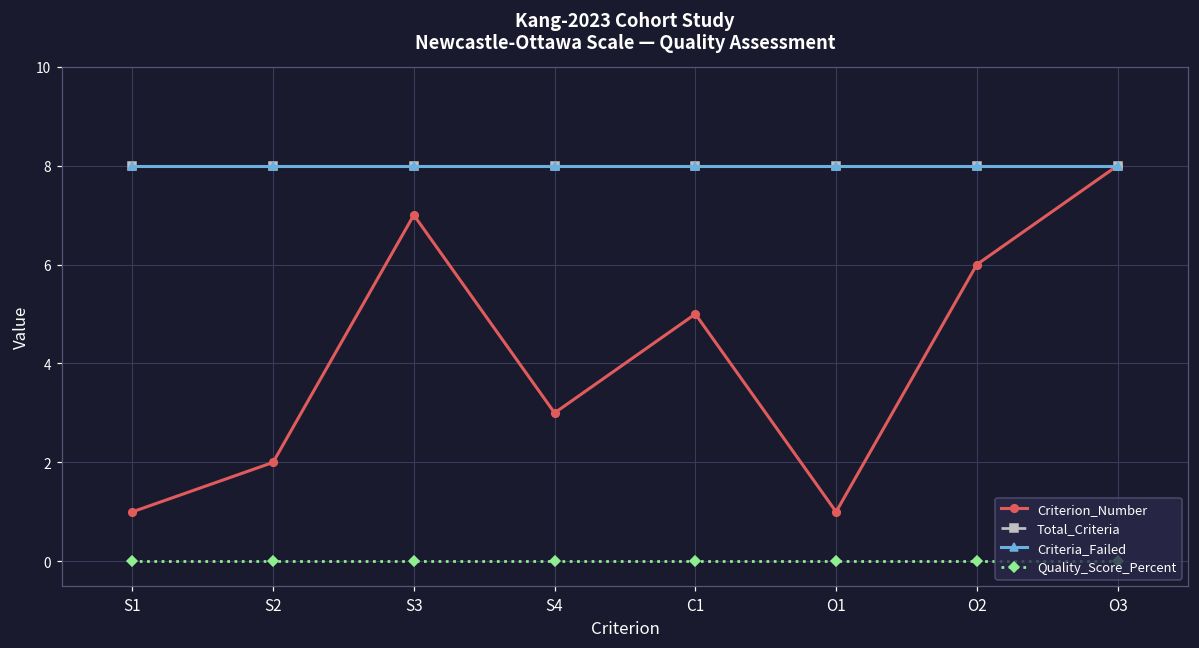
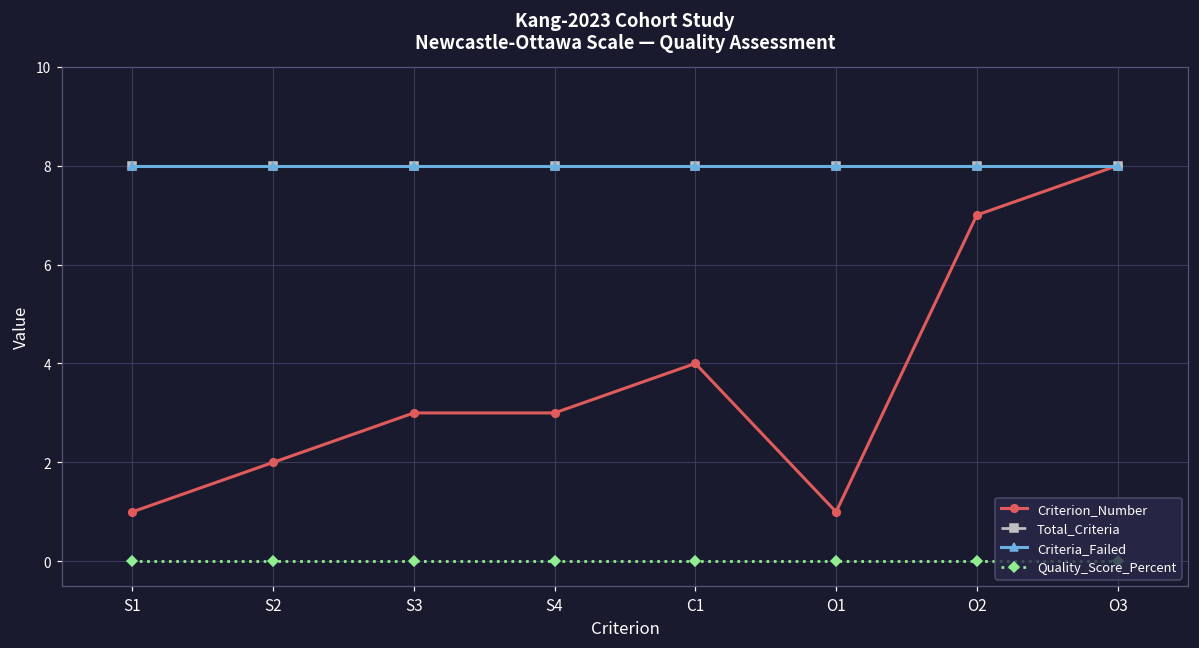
  {
    "Criterion_Number": {
      "S1": 1,
      "S2": 2,
-     "S3": 7,
+     "S3": 3,
      "S4": 3,
-     "C1": 5,
+     "C1": 4,
      "O1": 1,
-     "O2": 6
+     "O2": 7
    },
    "Criteria_Failed": {
      "S1": 8,
      "S2": 8,
      "S3": 8,
      "S4": 8,
      "C1": 8,
      "O1": 8,
      "O2": 8
    },
    "Quality_Score_Percent": {
      "S1": 0,
      "S2": 0,
      "S3": 0,
      "S4": 0,
      "C1": 0,
      "O1": 0,
      "O2": 0
    }
  }
